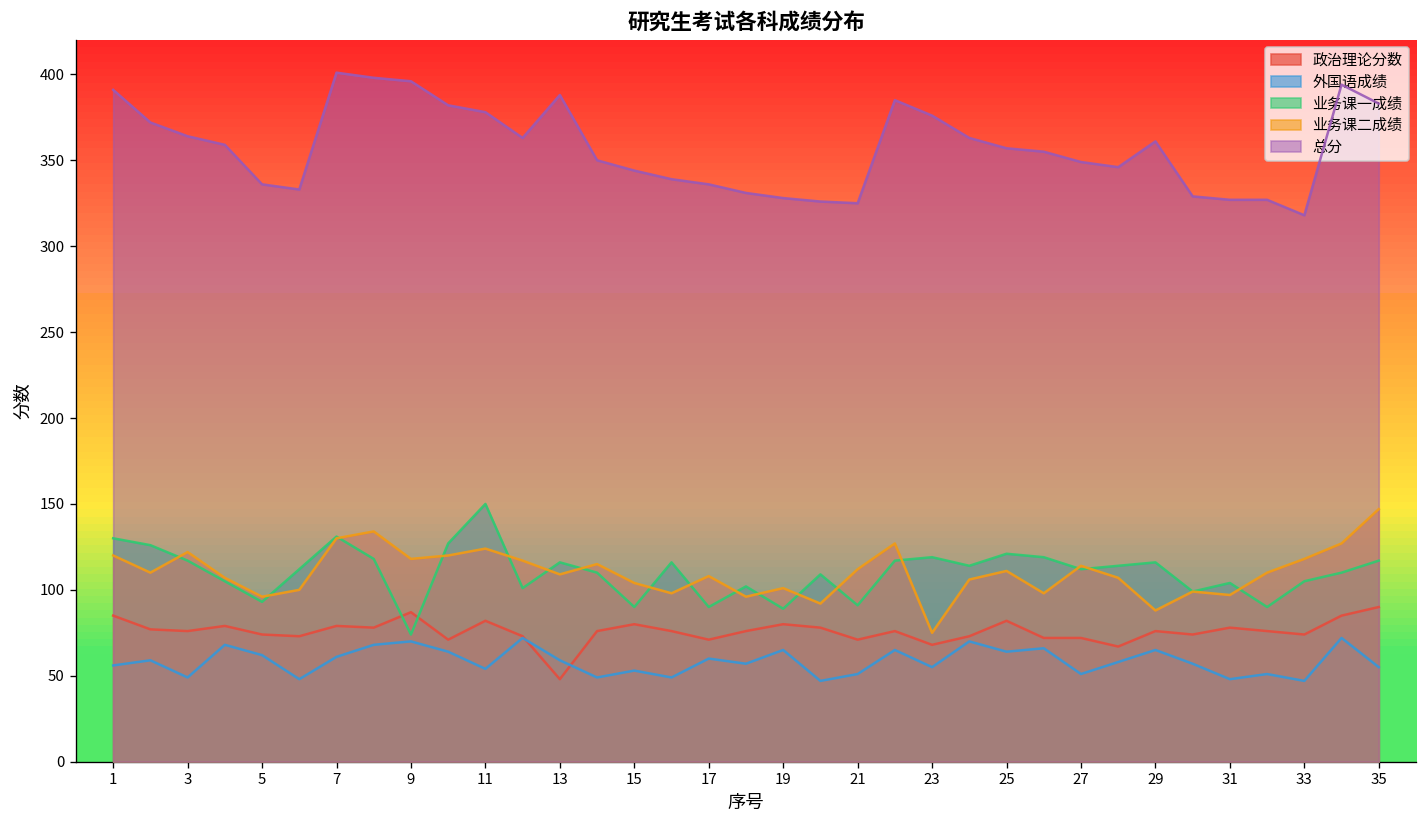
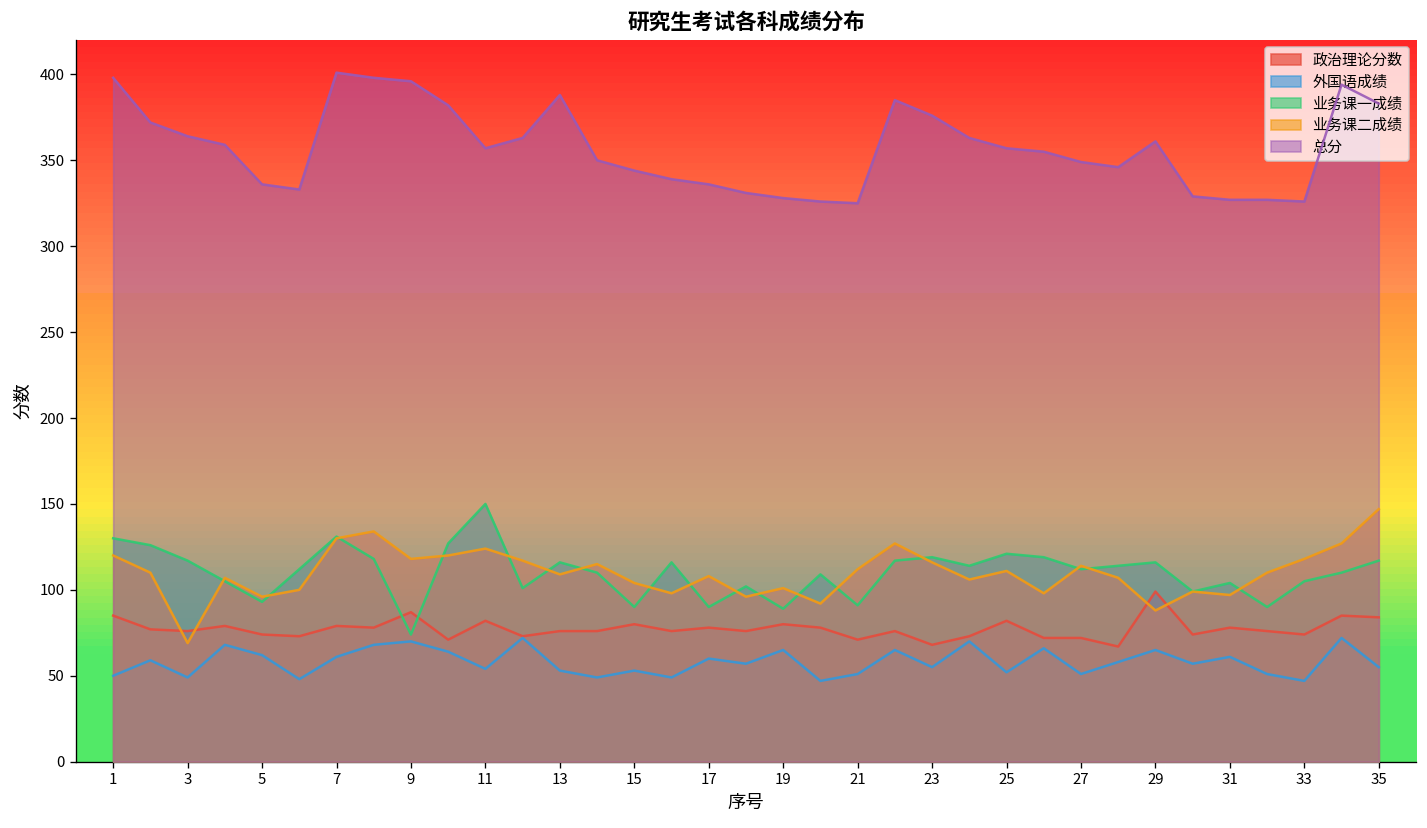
  {
    "政治理论分数": {
      "1": 85,
      "3": 76,
      "5": 74,
      "7": 79,
      "9": 87,
      "11": 82,
-     "13": 48,
+     "13": 76,
      "15": 80,
-     "17": 71,
+     "17": 78,
      "19": 80,
      "21": 71,
      "23": 68,
      "25": 82,
      "27": 72,
-     "29": 76,
+     "29": 99,
      "31": 78,
      "33": 74,
-     "35": 90
+     "35": 84
    },
    "外国语成绩": {
-     "1": 56,
+     "1": 50,
      "3": 49,
      "5": 62,
      "7": 61,
      "9": 70,
      "11": 54,
-     "13": 59,
+     "13": 53,
      "15": 53,
      "17": 60,
      "19": 65,
      "21": 51,
      "23": 55,
-     "25": 64,
+     "25": 52,
      "27": 51,
      "29": 65,
-     "31": 48,
+     "31": 61,
      "33": 47,
      "35": 55
    },
    "业务课一成绩": {
      "1": 130,
      "3": 117,
      "5": 93,
      "9": 74,
      "11": 150,
      "13": 116,
      "15": 90,
      "17": 90,
      "19": 89,
      "21": 91,
      "23": 119,
      "25": 121,
      "27": 112,
      "29": 116,
      "31": 104,
      "33": 105,
      "35": 117
    },
    "业务课二成绩": {
      "1": 120,
-     "3": 122,
+     "3": 69,
      "5": 96,
      "9": 118,
      "11": 124,
      "13": 109,
      "15": 104,
      "17": 108,
      "19": 101,
      "21": 112,
-     "23": 75,
+     "23": 116,
      "25": 111,
      "27": 114,
      "29": 88,
      "31": 97,
      "33": 118,
      "35": 147
    },
    "总分": {
-     "1": 391,
+     "1": 398,
      "3": 364,
      "5": 336,
      "7": 401,
      "9": 396,
-     "11": 378,
+     "11": 357,
      "13": 388,
      "15": 344,
      "17": 336,
      "19": 328,
      "21": 325,
      "23": 376,
      "25": 357,
      "27": 349,
      "29": 361,
      "31": 327,
-     "33": 318
+     "33": 326
    }
  }
